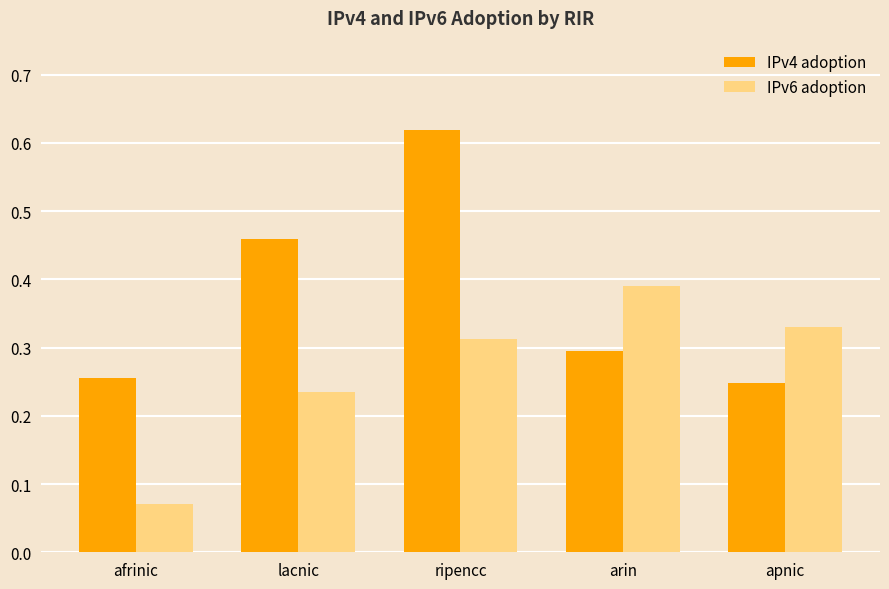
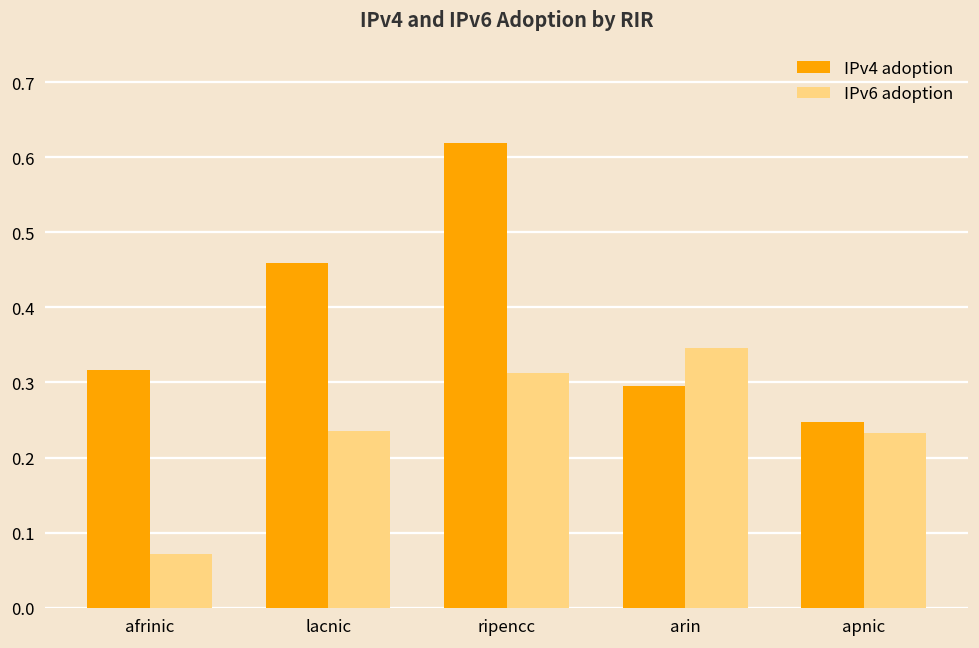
  {
    "IPv4 adoption": {
-     "afrinic": 0.26,
+     "afrinic": 0.32,
      "lacnic": 0.46,
      "ripencc": 0.62,
      "arin": 0.30,
      "apnic": 0.25
    },
    "IPv6 adoption": {
      "afrinic": 0.07,
      "lacnic": 0.23,
      "ripencc": 0.31,
-     "arin": 0.39,
-     "apnic": 0.33
+     "arin": 0.35,
+     "apnic": 0.23
    }
  }
